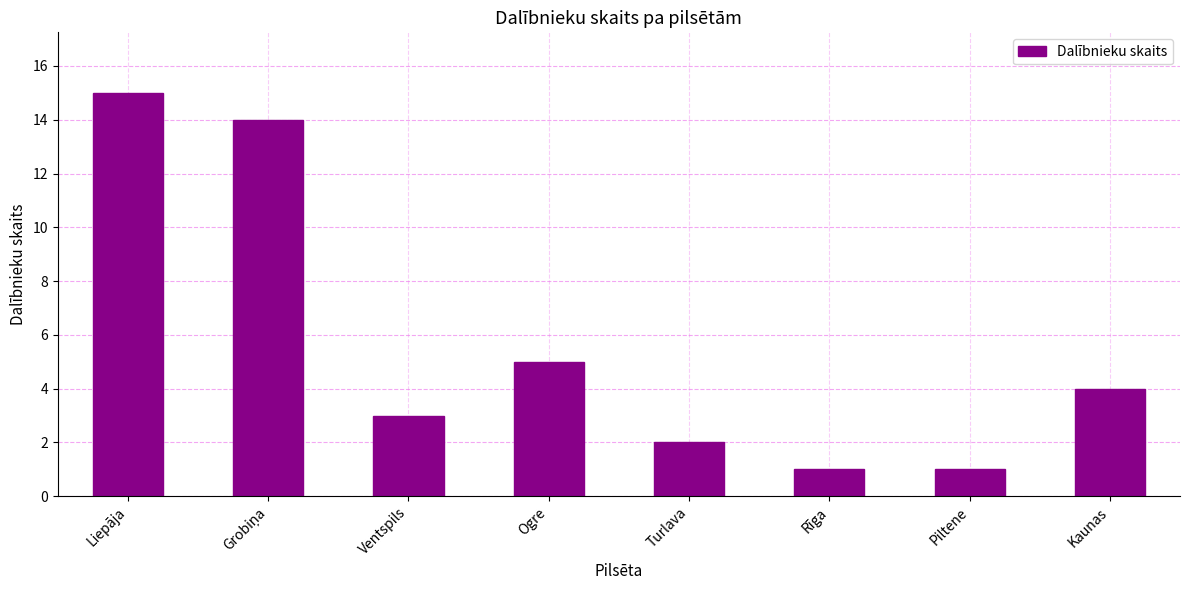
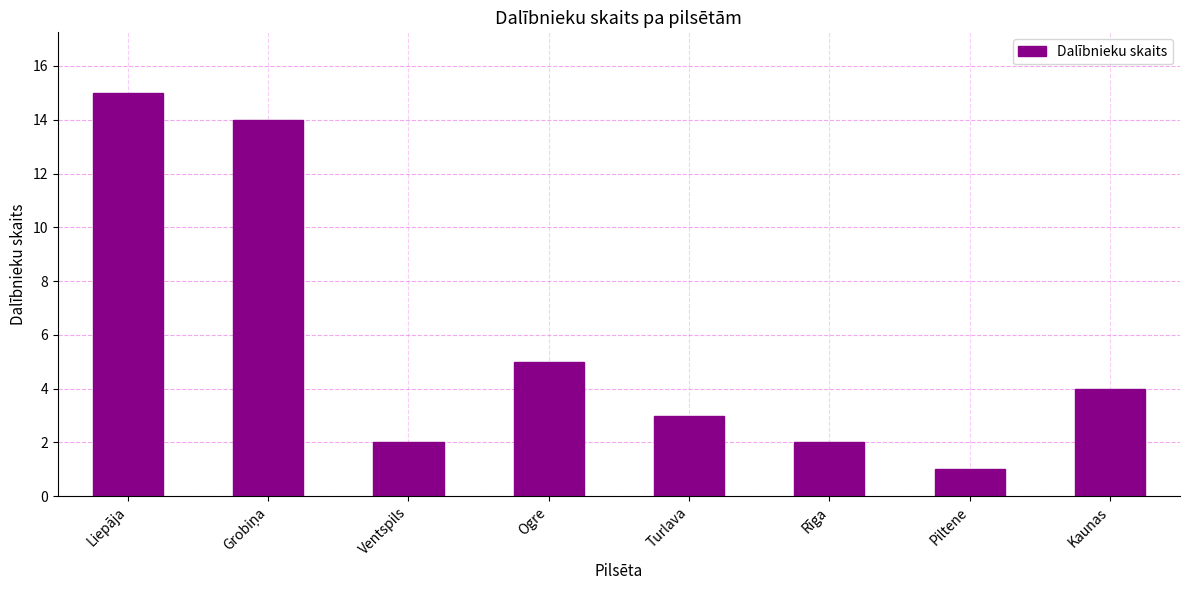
  {
    "Liepāja": 15,
    "Grobiņa": 14,
-   "Ventspils": 3,
+   "Ventspils": 2,
    "Ogre": 5,
-   "Turlava": 2,
-   "Rīga": 1,
+   "Turlava": 3,
+   "Rīga": 2,
    "Piltene": 1,
    "Kaunas": 4
  }
